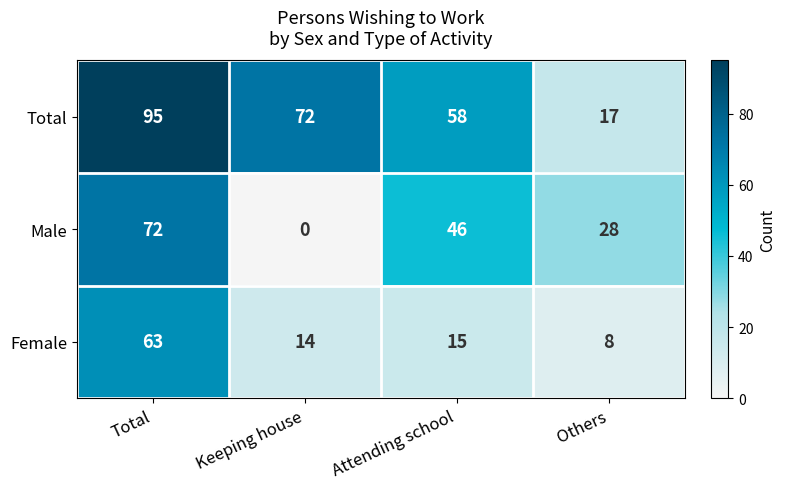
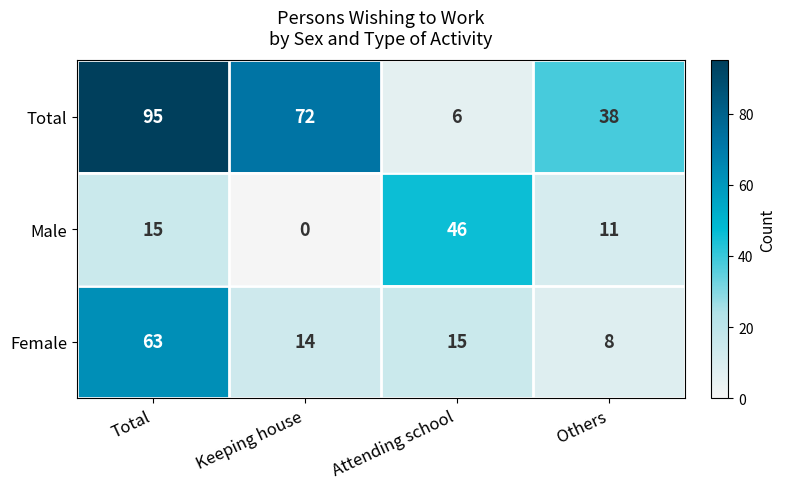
  {
    "Total": {
      "Total": 95,
      "Keeping house": 72,
-     "Attending school": 58,
-     "Others": 17
+     "Attending school": 6,
+     "Others": 38
    },
    "Male": {
-     "Total": 72,
+     "Total": 15,
      "Keeping house": 0,
      "Attending school": 46,
-     "Others": 28
+     "Others": 11
    },
    "Female": {
      "Total": 63,
      "Keeping house": 14,
      "Attending school": 15,
      "Others": 8
    }
  }
